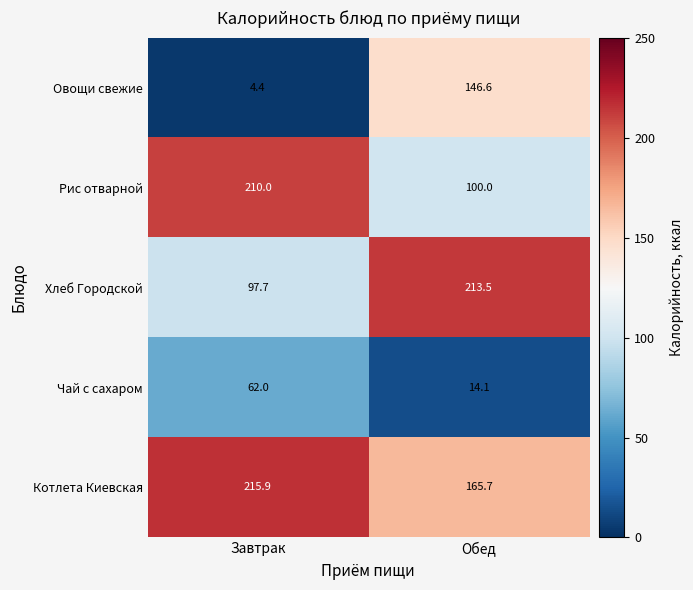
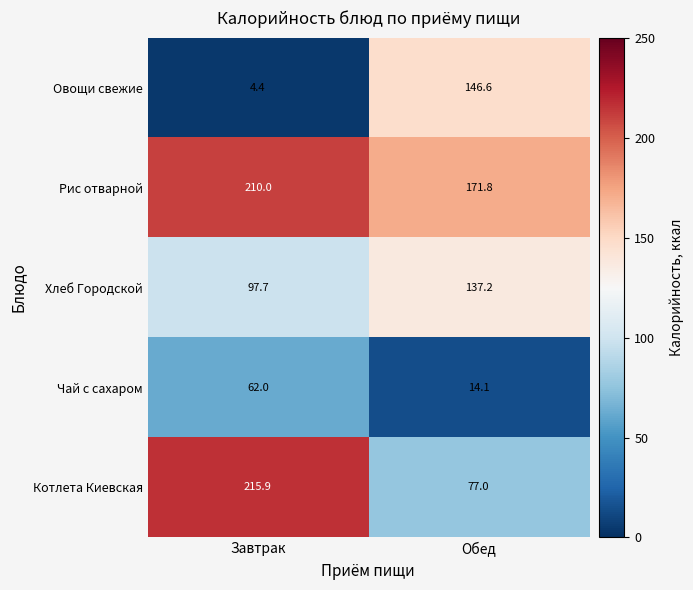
  {
    "Овощи свежие": {
      "Завтрак": 4.4,
      "Обед": 146.6
    },
    "Рис отварной": {
      "Завтрак": 210.0,
-     "Обед": 100.0
+     "Обед": 171.8
    },
    "Хлеб Городской": {
      "Завтрак": 97.7,
-     "Обед": 213.5
+     "Обед": 137.2
    },
    "Чай с сахаром": {
      "Завтрак": 62.0,
      "Обед": 14.1
    },
    "Котлета Киевская": {
      "Завтрак": 215.9,
-     "Обед": 165.7
+     "Обед": 77.0
    }
  }
